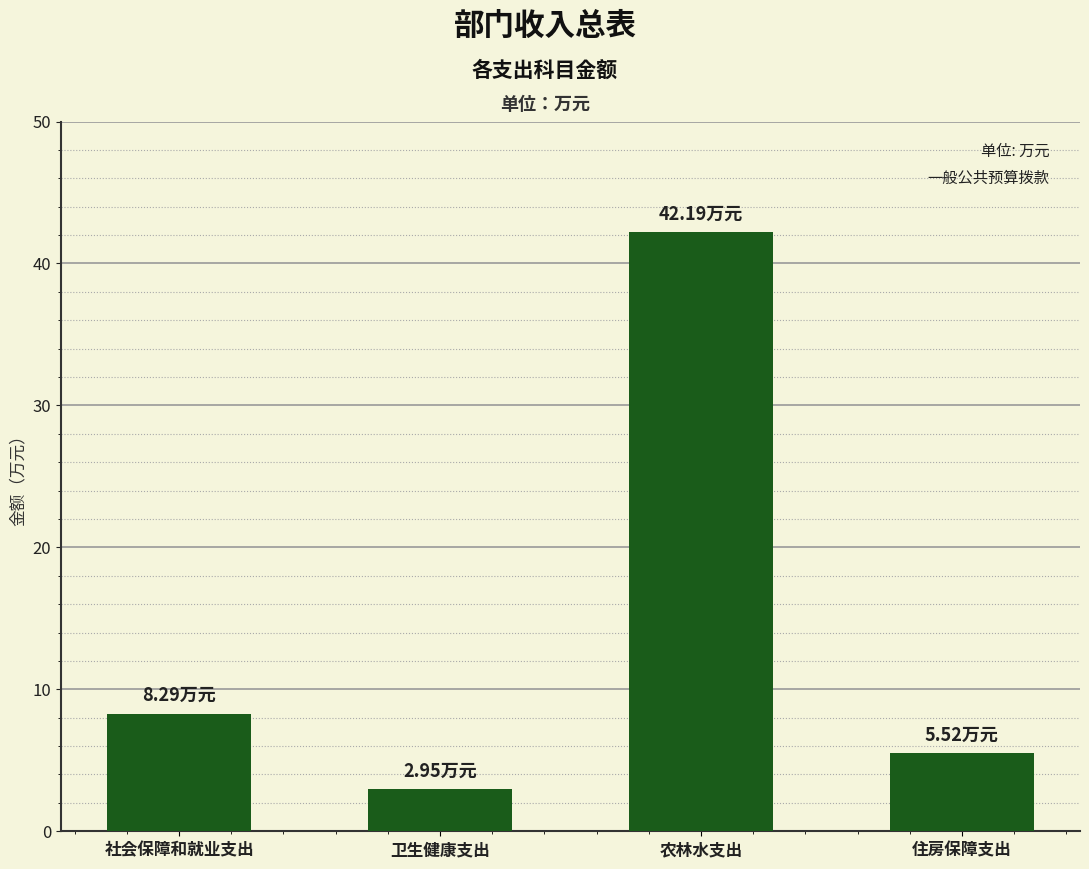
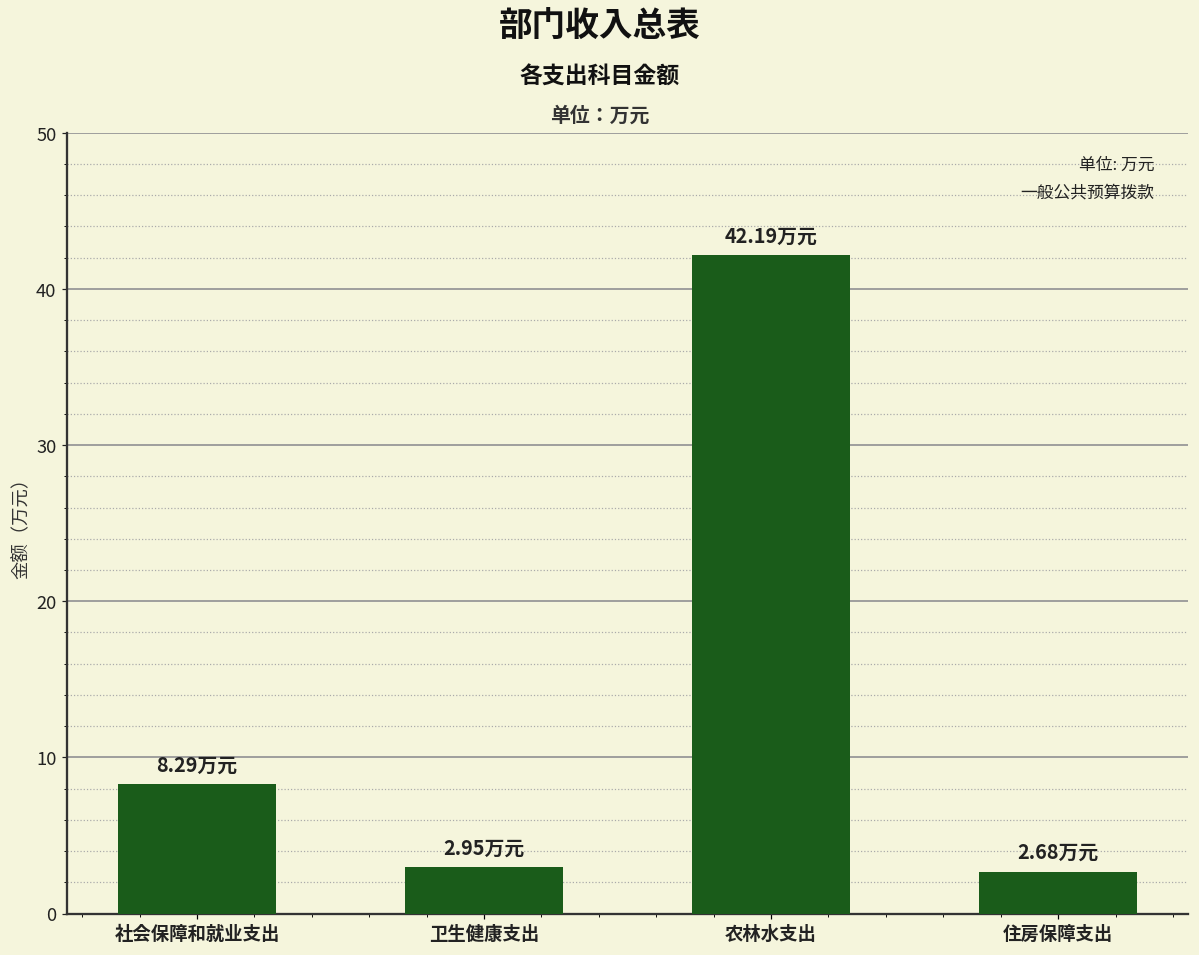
  {
    "社会保障和就业支出": 8.29,
    "卫生健康支出": 2.95,
    "农林水支出": 42.19,
-   "住房保障支出": 5.52
+   "住房保障支出": 2.68
  }
